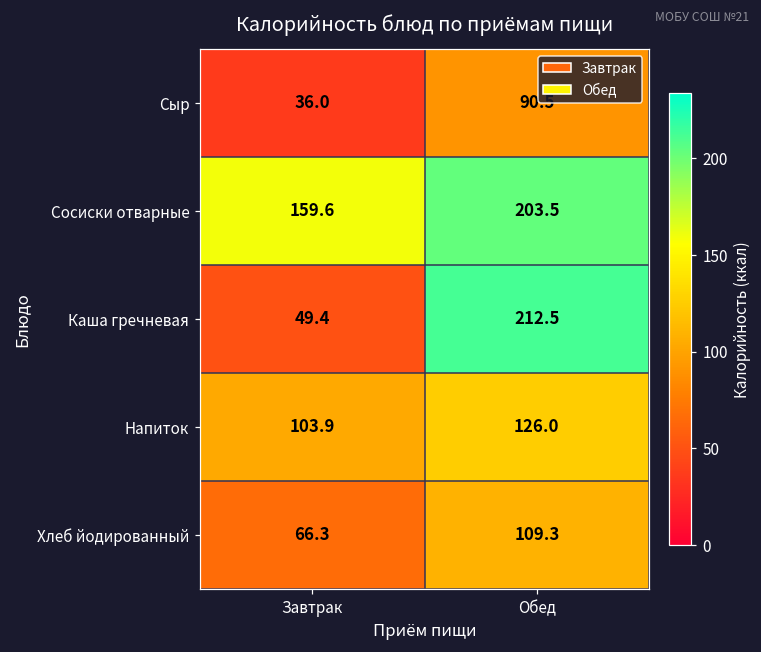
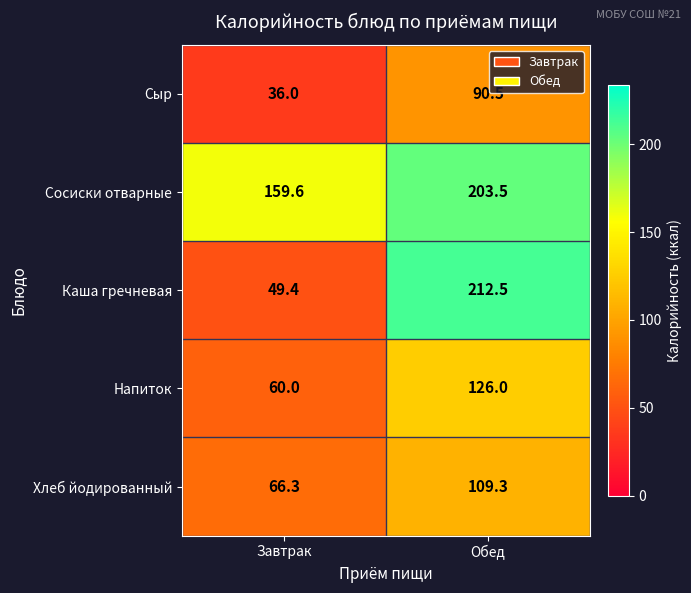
  {
    "Сыр": {
      "Завтрак": 36.0
    },
    "Сосиски отварные": {
      "Завтрак": 159.6,
      "Обед": 203.5
    },
    "Каша гречневая": {
      "Завтрак": 49.4,
      "Обед": 212.5
    },
    "Напиток": {
-     "Завтрак": 103.9,
+     "Завтрак": 60.0,
      "Обед": 126.0
    },
    "Хлеб йодированный": {
      "Завтрак": 66.3,
      "Обед": 109.3
    }
  }
